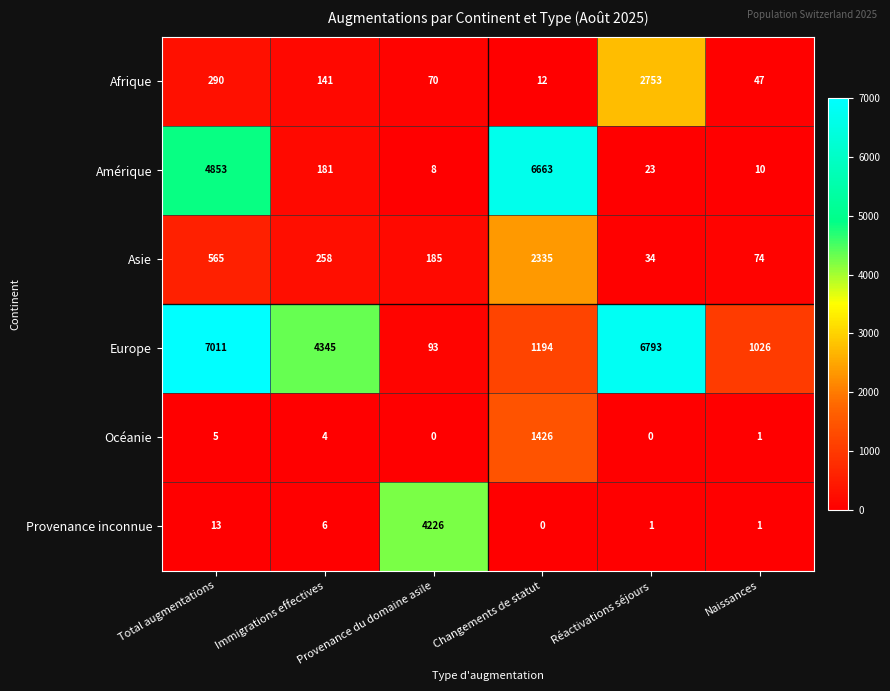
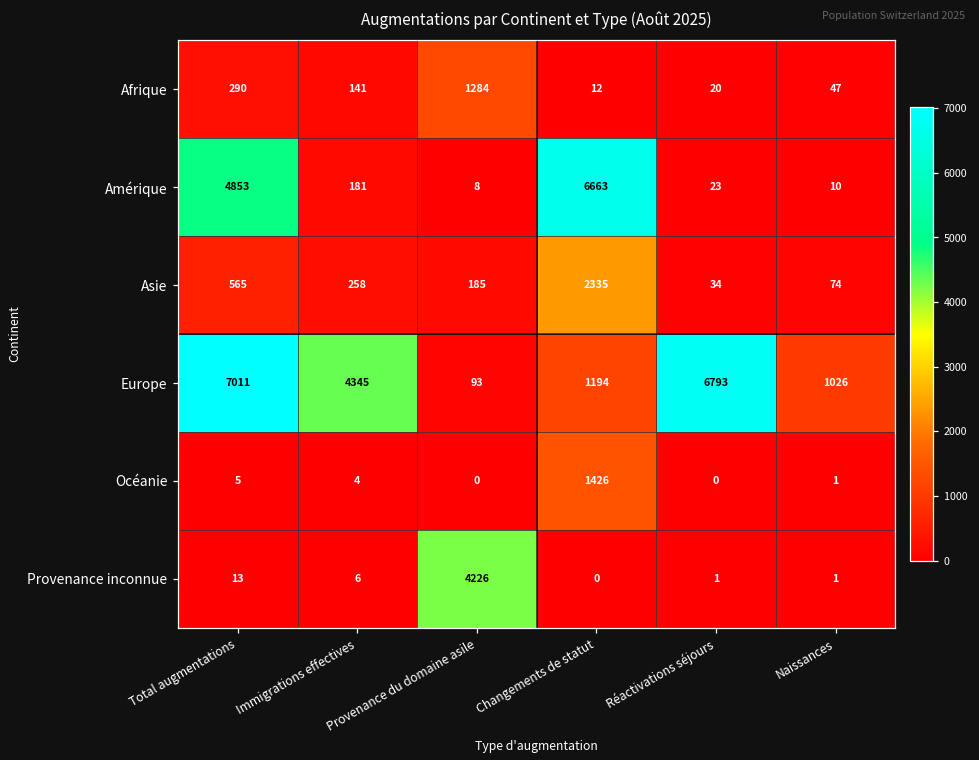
  {
    "Afrique": {
      "Total augmentations": 290,
      "Immigrations effectives": 141,
-     "Provenance du domaine asile": 70,
+     "Provenance du domaine asile": 1284,
      "Changements de statut": 12,
-     "Réactivations séjours": 2753,
+     "Réactivations séjours": 20,
      "Naissances": 47
    },
    "Amérique": {
      "Total augmentations": 4853,
      "Immigrations effectives": 181,
      "Provenance du domaine asile": 8,
      "Changements de statut": 6663,
      "Réactivations séjours": 23,
      "Naissances": 10
    },
    "Asie": {
      "Total augmentations": 565,
      "Immigrations effectives": 258,
      "Provenance du domaine asile": 185,
      "Changements de statut": 2335,
      "Réactivations séjours": 34,
      "Naissances": 74
    },
    "Europe": {
      "Total augmentations": 7011,
      "Immigrations effectives": 4345,
      "Provenance du domaine asile": 93,
      "Changements de statut": 1194,
      "Réactivations séjours": 6793,
      "Naissances": 1026
    },
    "Océanie": {
      "Total augmentations": 5,
      "Immigrations effectives": 4,
      "Provenance du domaine asile": 0,
      "Changements de statut": 1426,
      "Réactivations séjours": 0,
      "Naissances": 1
    },
    "Provenance inconnue": {
      "Total augmentations": 13,
      "Immigrations effectives": 6,
      "Provenance du domaine asile": 4226,
      "Changements de statut": 0,
      "Réactivations séjours": 1,
      "Naissances": 1
    }
  }
